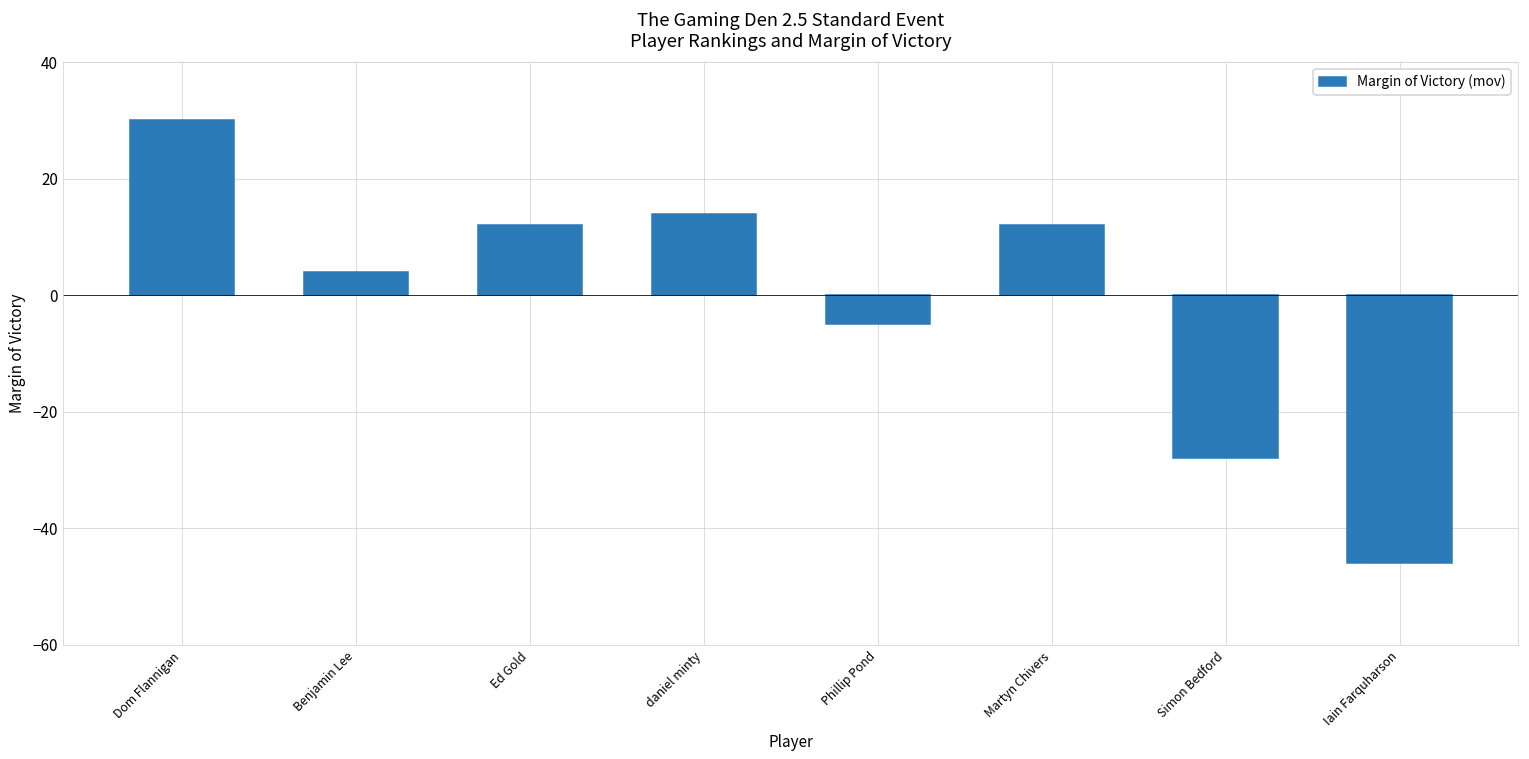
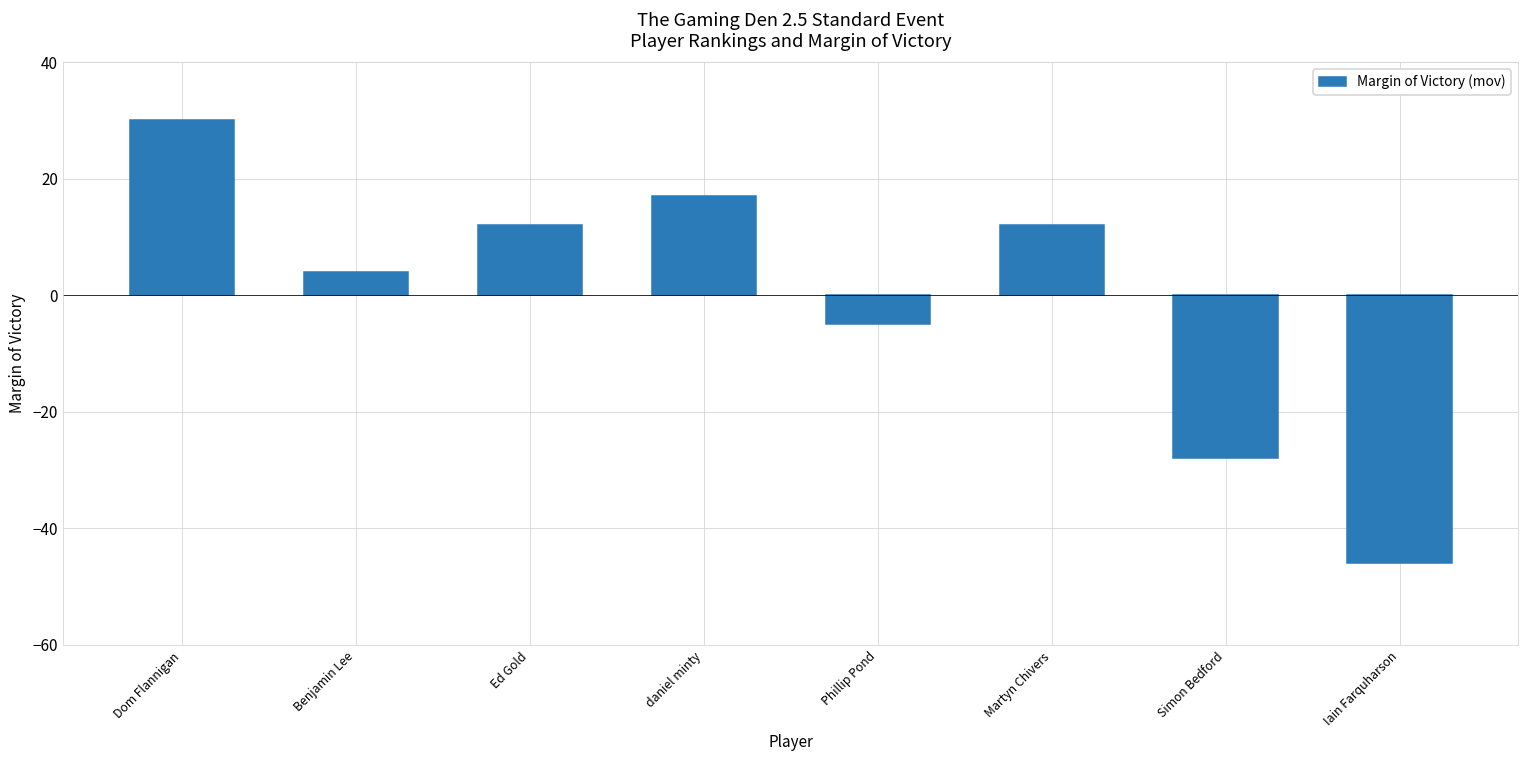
  {
    "Dom Flannigan": 30,
    "Benjamin Lee": 4,
    "Ed Gold": 12,
-   "daniel minty": 14,
+   "daniel minty": 17,
    "Phillip Pond": -5,
    "Martyn Chivers": 12,
    "Simon Bedford": -28,
    "Iain Farquharson": -46
  }
